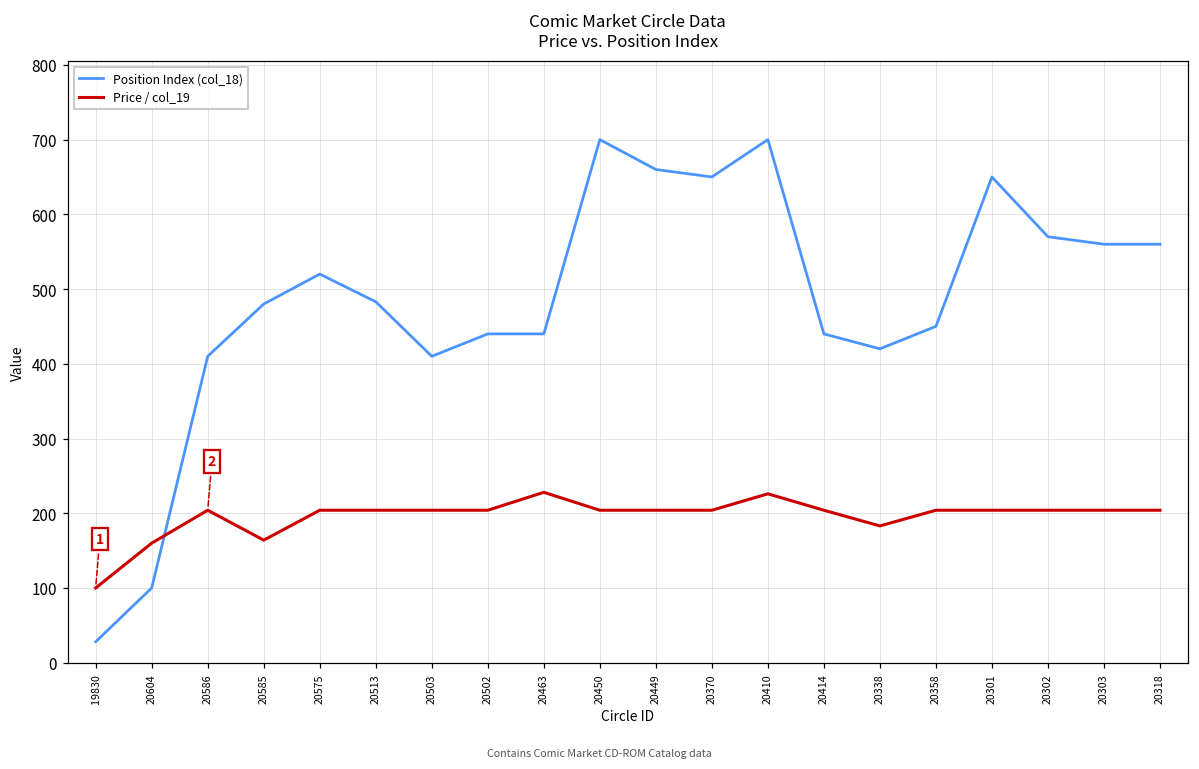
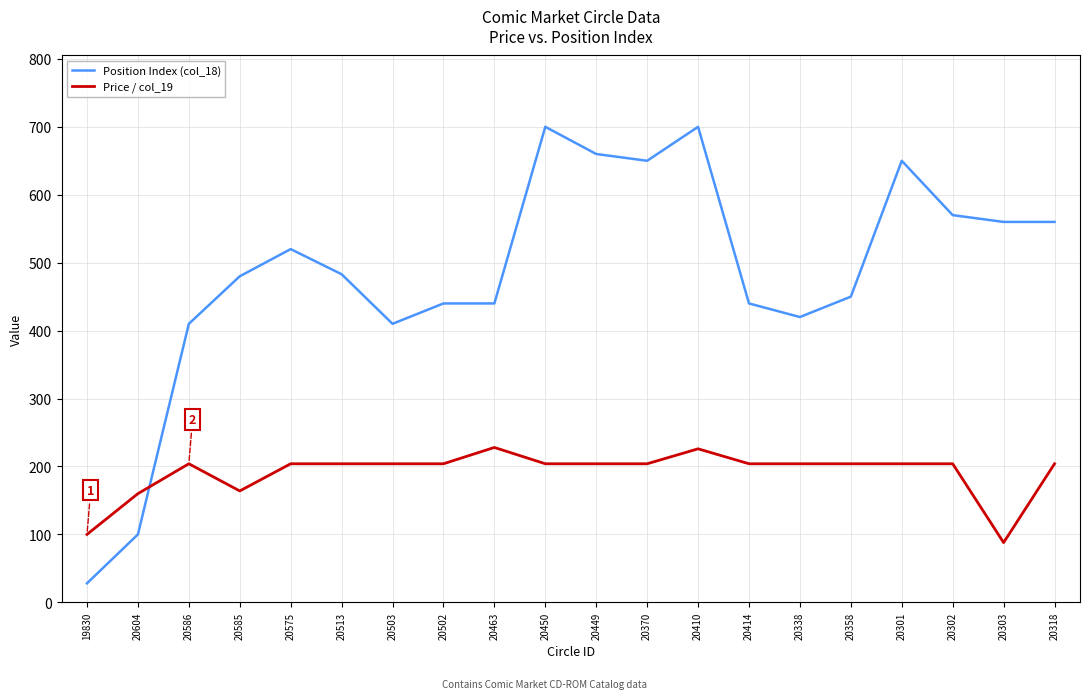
  {
    "Position Index (col_18)": {
      "19830": 30,
      "20604": 100,
      "20586": 410,
      "20585": 480,
      "20575": 520,
      "20513": 480,
      "20503": 410,
      "20502": 440,
      "20463": 440,
      "20450": 700,
      "20449": 660,
      "20370": 650,
      "20410": 700,
      "20414": 440,
      "20338": 420,
      "20358": 450,
      "20301": 650,
      "20302": 570,
      "20303": 560,
      "20318": 560
    },
    "Price / col_19": {
      "20604": 160,
      "20585": 160,
      "20575": 200,
      "20513": 200,
      "20503": 200,
      "20502": 200,
      "20463": 230,
      "20450": 200,
      "20449": 200,
      "20370": 200,
      "20410": 230,
      "20414": 200,
-     "20338": 180,
+     "20338": 200,
      "20358": 200,
      "20301": 200,
      "20302": 200,
-     "20303": 200,
+     "20303": 90,
      "20318": 200
    }
  }
